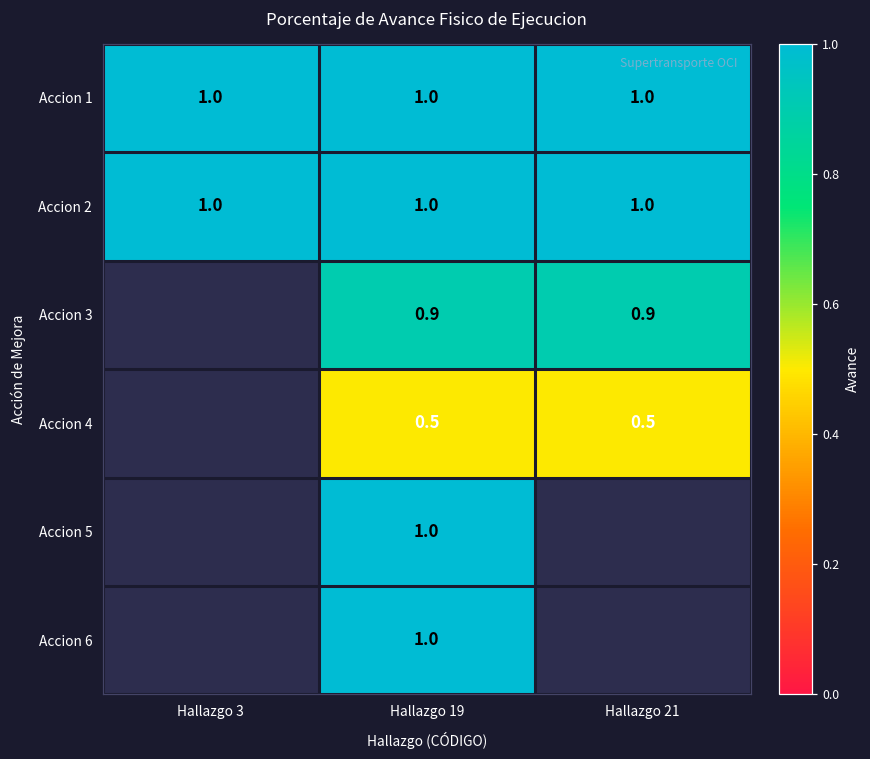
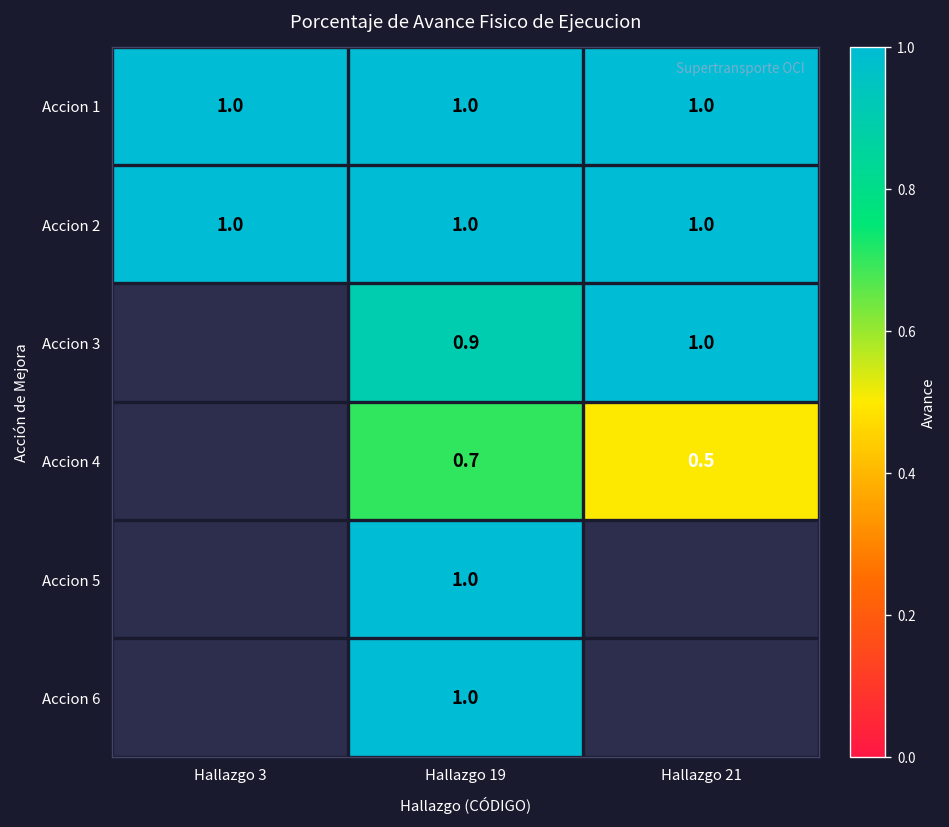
  {
    "Accion 1": {
      "Hallazgo 3": 1.0,
      "Hallazgo 19": 1.0
    },
    "Accion 2": {
      "Hallazgo 3": 1.0,
      "Hallazgo 19": 1.0,
      "Hallazgo 21": 1.0
    },
    "Accion 3": {
      "Hallazgo 19": 0.9,
-     "Hallazgo 21": 0.9
+     "Hallazgo 21": 1.0
    },
    "Accion 4": {
-     "Hallazgo 19": 0.5,
+     "Hallazgo 19": 0.7,
      "Hallazgo 21": 0.5
    },
    "Accion 5": {
      "Hallazgo 19": 1.0
    },
    "Accion 6": {
      "Hallazgo 19": 1.0
    }
  }
